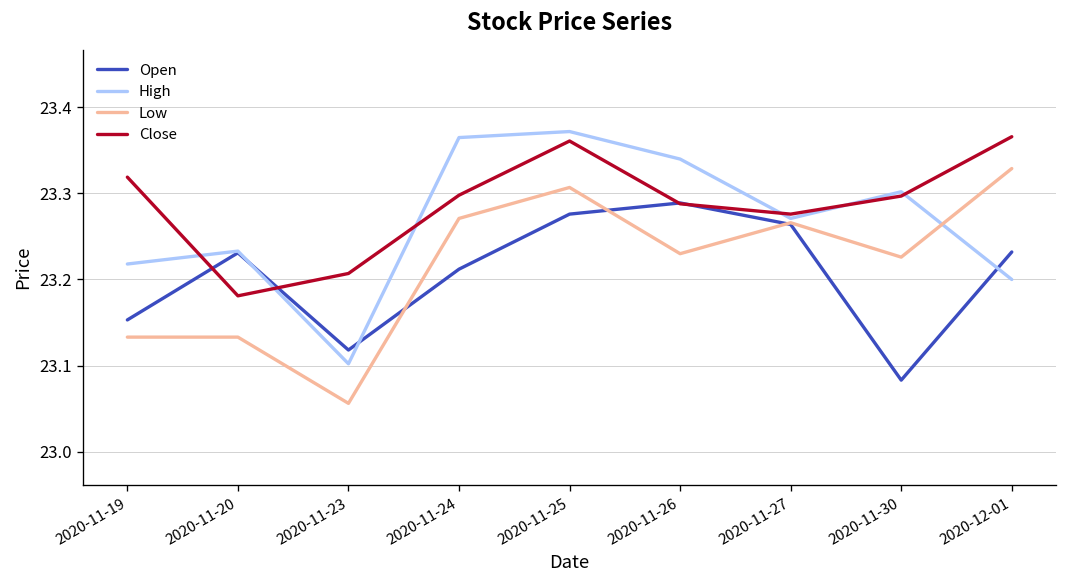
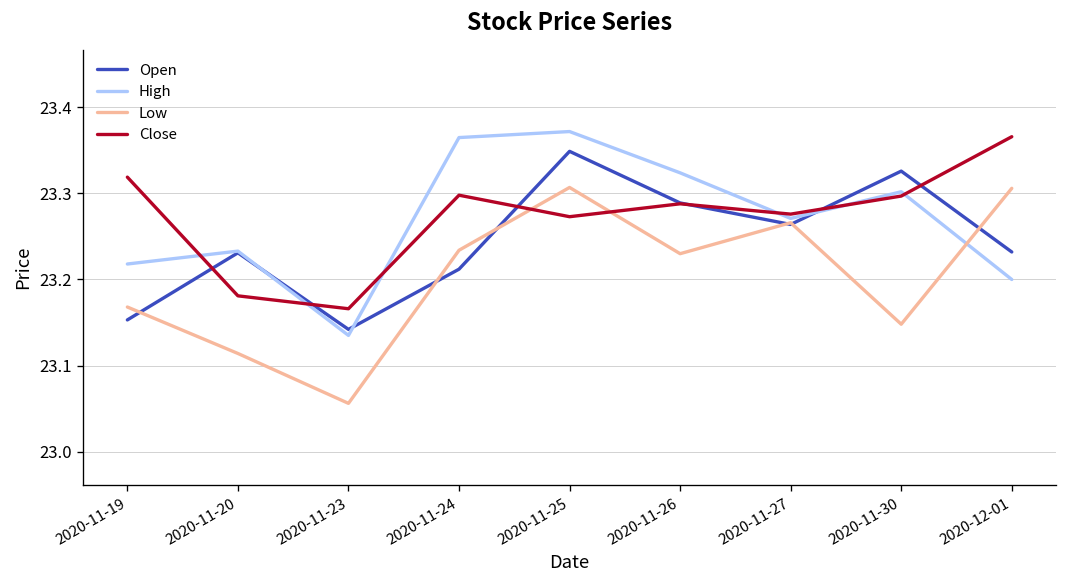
  {
    "Open": {
      "2020-11-19": 23.15,
-     "2020-11-23": 23.12,
+     "2020-11-23": 23.14,
      "2020-11-24": 23.21,
-     "2020-11-25": 23.28,
-     "2020-11-30": 23.08,
+     "2020-11-25": 23.35,
+     "2020-11-30": 23.33,
      "2020-12-01": 23.23
    },
    "High": {
      "2020-11-19": 23.22,
-     "2020-11-23": 23.10,
+     "2020-11-23": 23.14,
      "2020-11-24": 23.37,
      "2020-11-25": 23.37,
-     "2020-11-26": 23.34,
+     "2020-11-26": 23.32,
      "2020-11-27": 23.27,
      "2020-11-30": 23.30,
      "2020-12-01": 23.20
    },
    "Low": {
-     "2020-11-19": 23.13,
-     "2020-11-20": 23.13,
+     "2020-11-19": 23.17,
+     "2020-11-20": 23.11,
      "2020-11-23": 23.06,
-     "2020-11-24": 23.27,
+     "2020-11-24": 23.23,
      "2020-11-25": 23.31,
      "2020-11-26": 23.23,
-     "2020-11-30": 23.23,
-     "2020-12-01": 23.33
+     "2020-11-30": 23.15,
+     "2020-12-01": 23.31
    },
    "Close": {
      "2020-11-19": 23.32,
      "2020-11-20": 23.18,
-     "2020-11-23": 23.21,
+     "2020-11-23": 23.17,
      "2020-11-24": 23.30,
-     "2020-11-25": 23.36,
+     "2020-11-25": 23.27,
      "2020-11-27": 23.28,
      "2020-11-30": 23.30,
      "2020-12-01": 23.37
    }
  }
